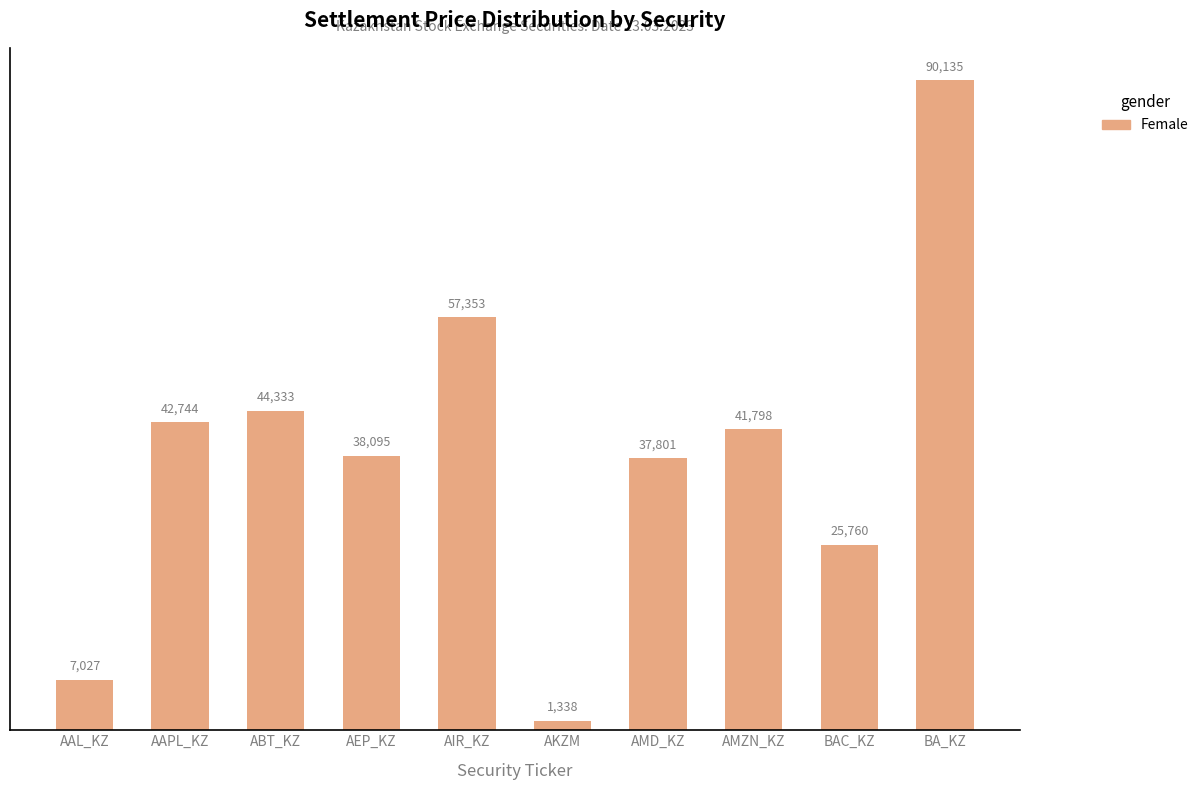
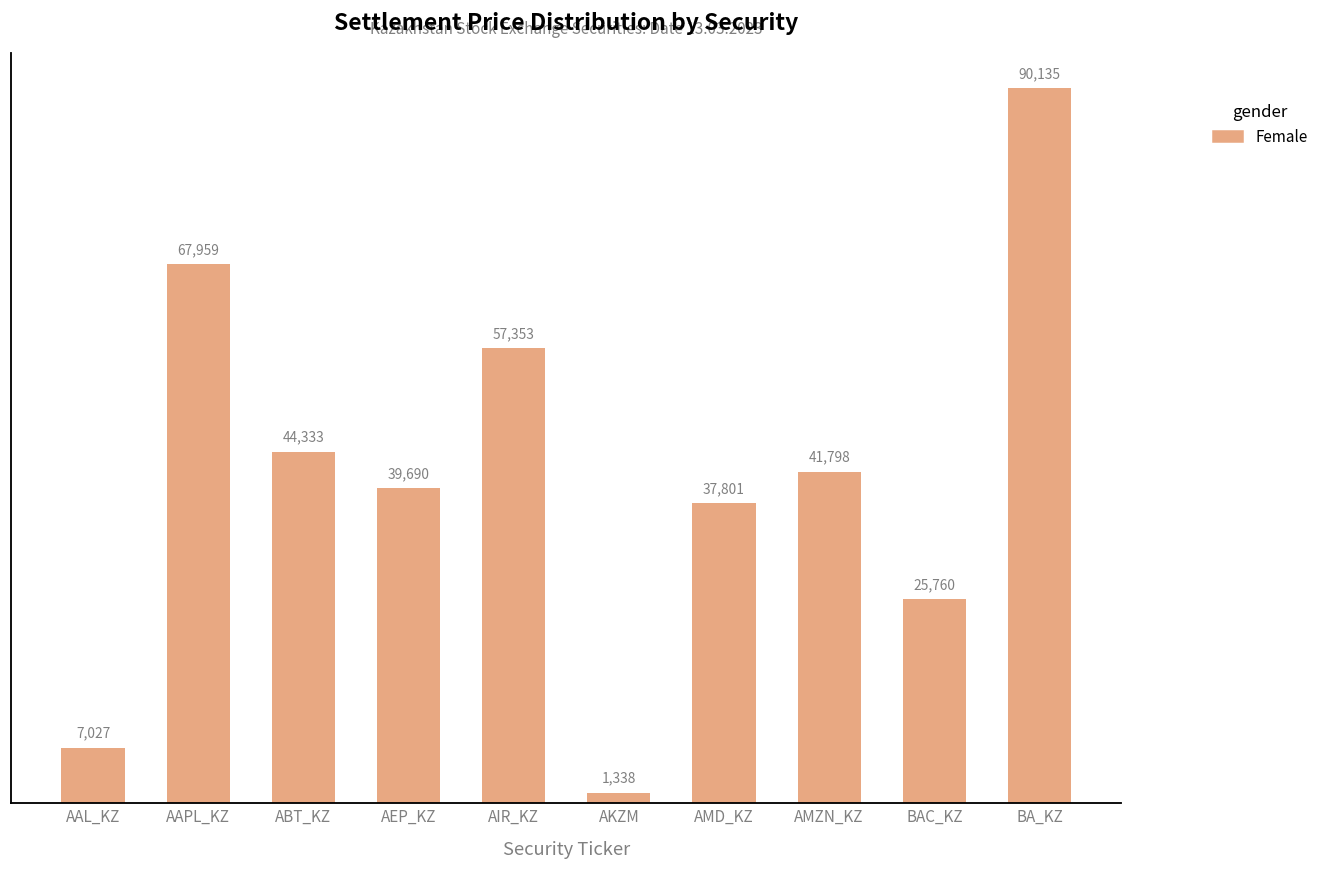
  {
    "AAL_KZ": "7,027",
-   "AAPL_KZ": "42,744",
+   "AAPL_KZ": "67,959",
    "ABT_KZ": "44,333",
-   "AEP_KZ": "38,095",
+   "AEP_KZ": "39,690",
    "AIR_KZ": "57,353",
    "AKZM": "1,338",
    "AMD_KZ": "37,801",
    "AMZN_KZ": "41,798",
    "BAC_KZ": "25,760",
    "BA_KZ": "90,135"
  }
